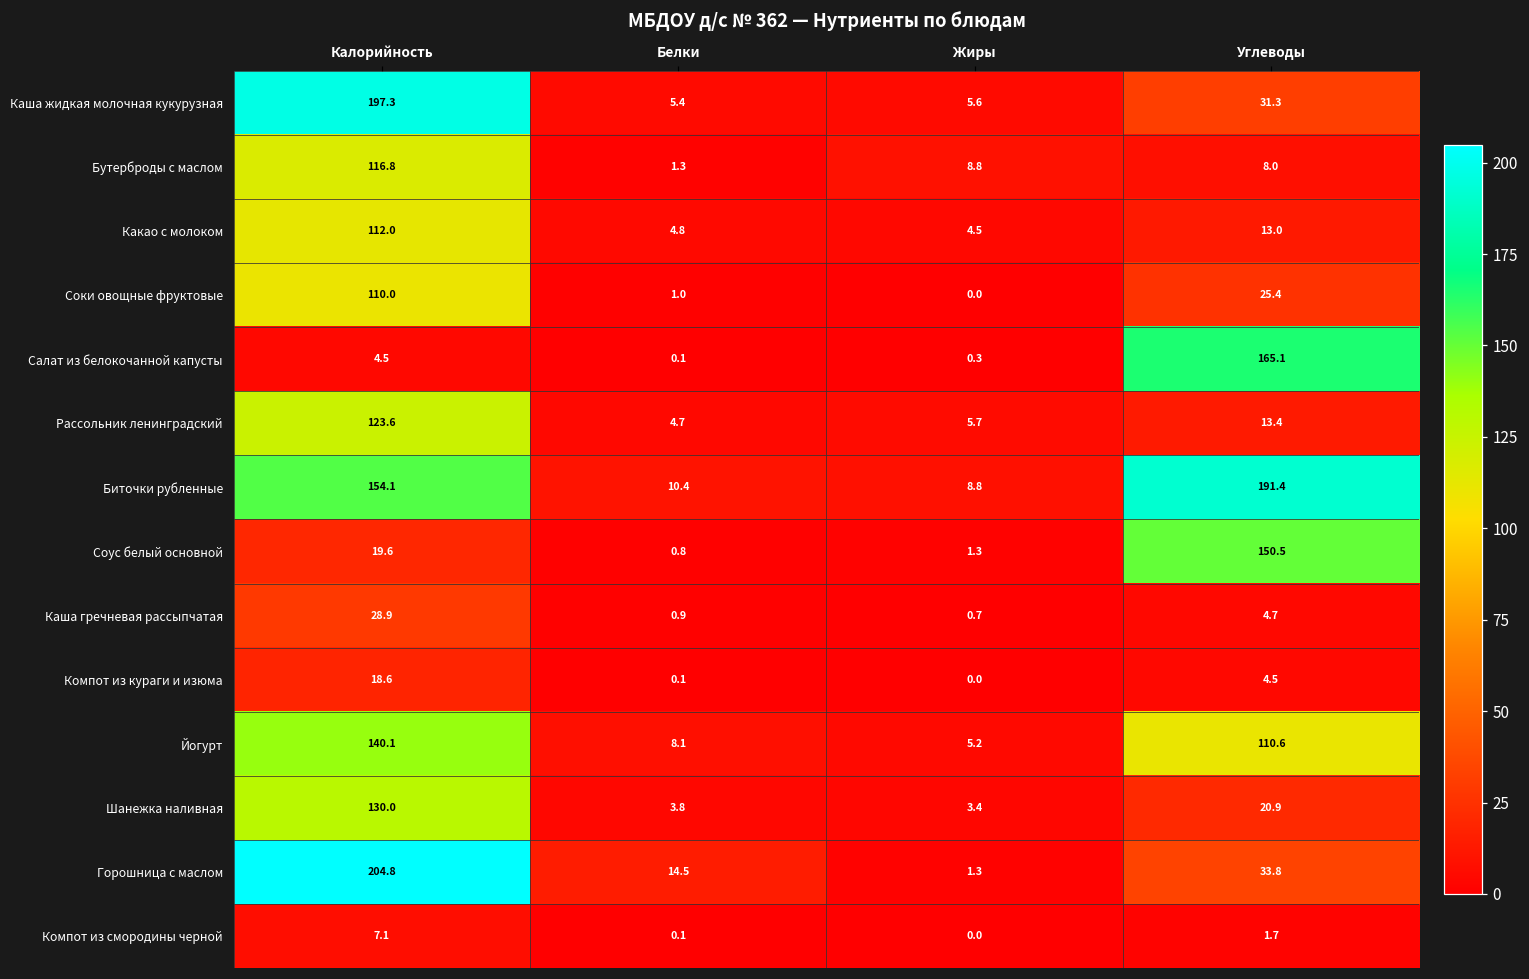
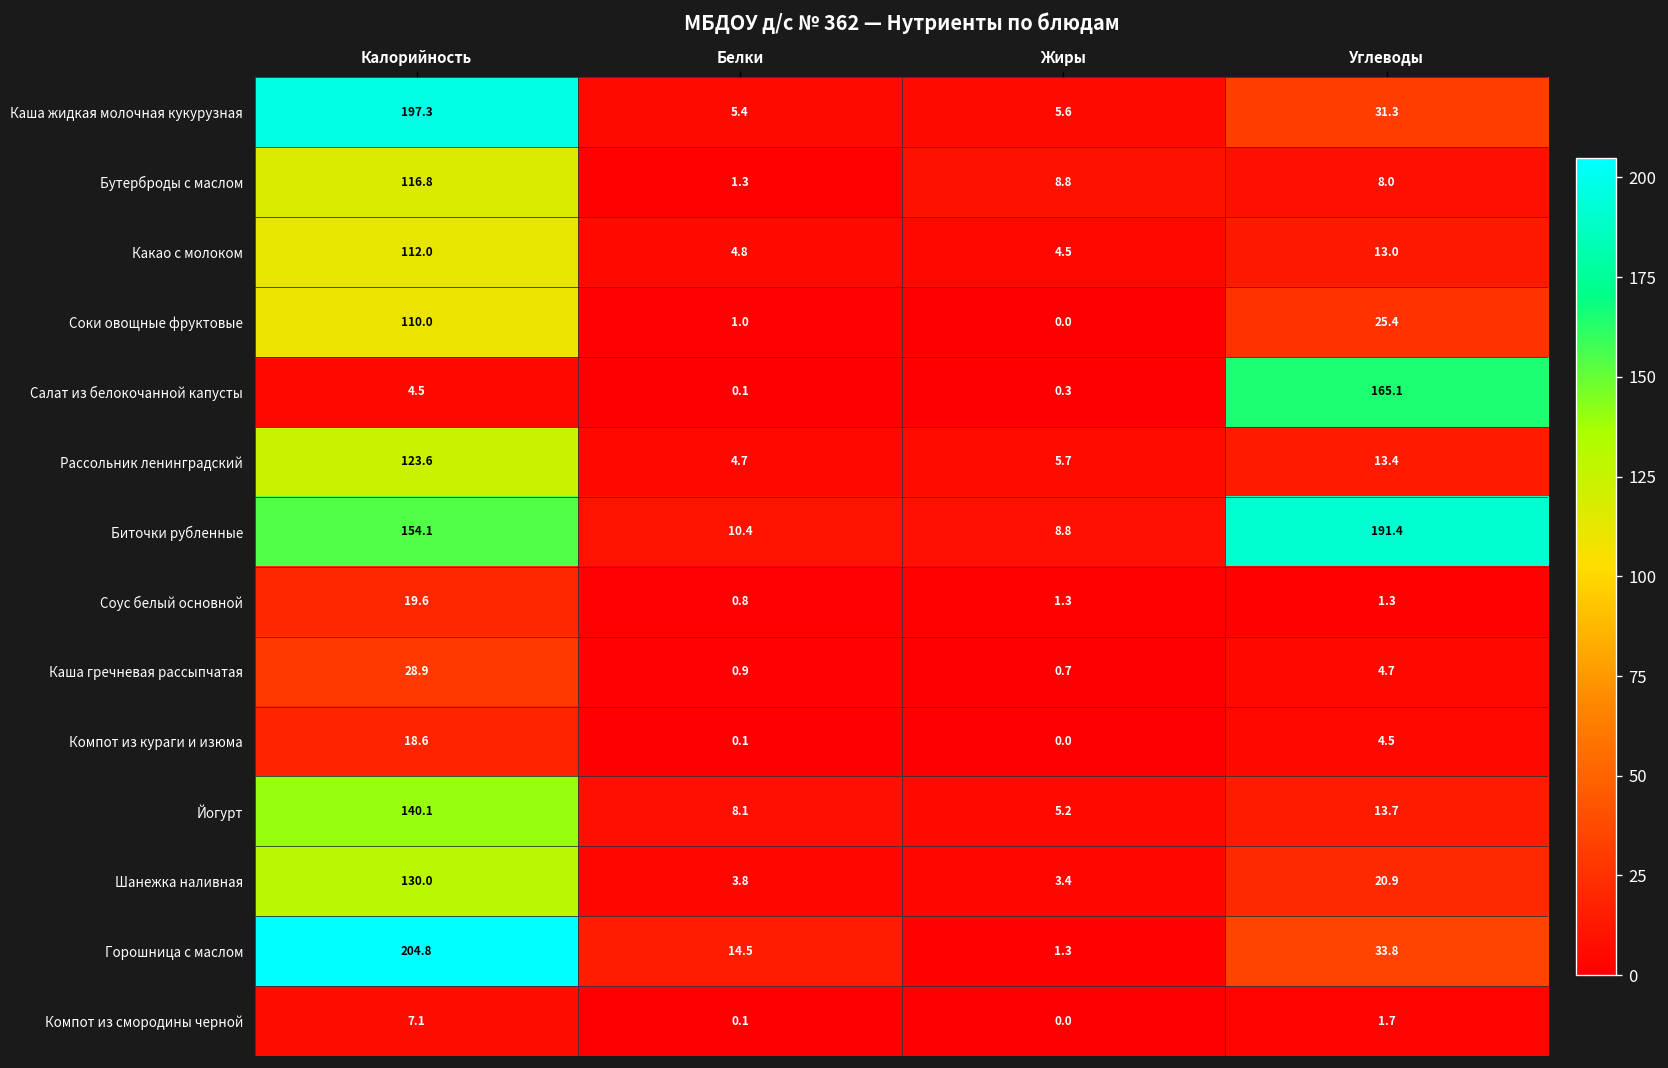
  {
    "Каша жидкая молочная кукурузная": {
      "Калорийность": 197.3,
      "Белки": 5.4,
      "Жиры": 5.6,
      "Углеводы": 31.3
    },
    "Бутерброды с маслом": {
      "Калорийность": 116.8,
      "Белки": 1.3,
      "Жиры": 8.8,
      "Углеводы": 8.0
    },
    "Какао с молоком": {
      "Калорийность": 112.0,
      "Белки": 4.8,
      "Жиры": 4.5,
      "Углеводы": 13.0
    },
    "Соки овощные фруктовые": {
      "Калорийность": 110.0,
      "Белки": 1.0,
      "Жиры": 0.0,
      "Углеводы": 25.4
    },
    "Салат из белокочанной капусты": {
      "Калорийность": 4.5,
      "Белки": 0.1,
      "Жиры": 0.3,
      "Углеводы": 165.1
    },
    "Рассольник ленинградский": {
      "Калорийность": 123.6,
      "Белки": 4.7,
      "Жиры": 5.7,
      "Углеводы": 13.4
    },
    "Биточки рубленные": {
      "Калорийность": 154.1,
      "Белки": 10.4,
      "Жиры": 8.8,
      "Углеводы": 191.4
    },
    "Соус белый основной": {
      "Калорийность": 19.6,
      "Белки": 0.8,
      "Жиры": 1.3,
-     "Углеводы": 150.5
+     "Углеводы": 1.3
    },
    "Каша гречневая рассыпчатая": {
      "Калорийность": 28.9,
      "Белки": 0.9,
      "Жиры": 0.7,
      "Углеводы": 4.7
    },
    "Компот из кураги и изюма": {
      "Калорийность": 18.6,
      "Белки": 0.1,
      "Жиры": 0.0,
      "Углеводы": 4.5
    },
    "Йогурт": {
      "Калорийность": 140.1,
      "Белки": 8.1,
      "Жиры": 5.2,
-     "Углеводы": 110.6
+     "Углеводы": 13.7
    },
    "Шанежка наливная": {
      "Калорийность": 130.0,
      "Белки": 3.8,
      "Жиры": 3.4,
      "Углеводы": 20.9
    },
    "Горошница с маслом": {
      "Калорийность": 204.8,
      "Белки": 14.5,
      "Жиры": 1.3,
      "Углеводы": 33.8
    },
    "Компот из смородины черной": {
      "Калорийность": 7.1,
      "Белки": 0.1,
      "Жиры": 0.0,
      "Углеводы": 1.7
    }
  }
